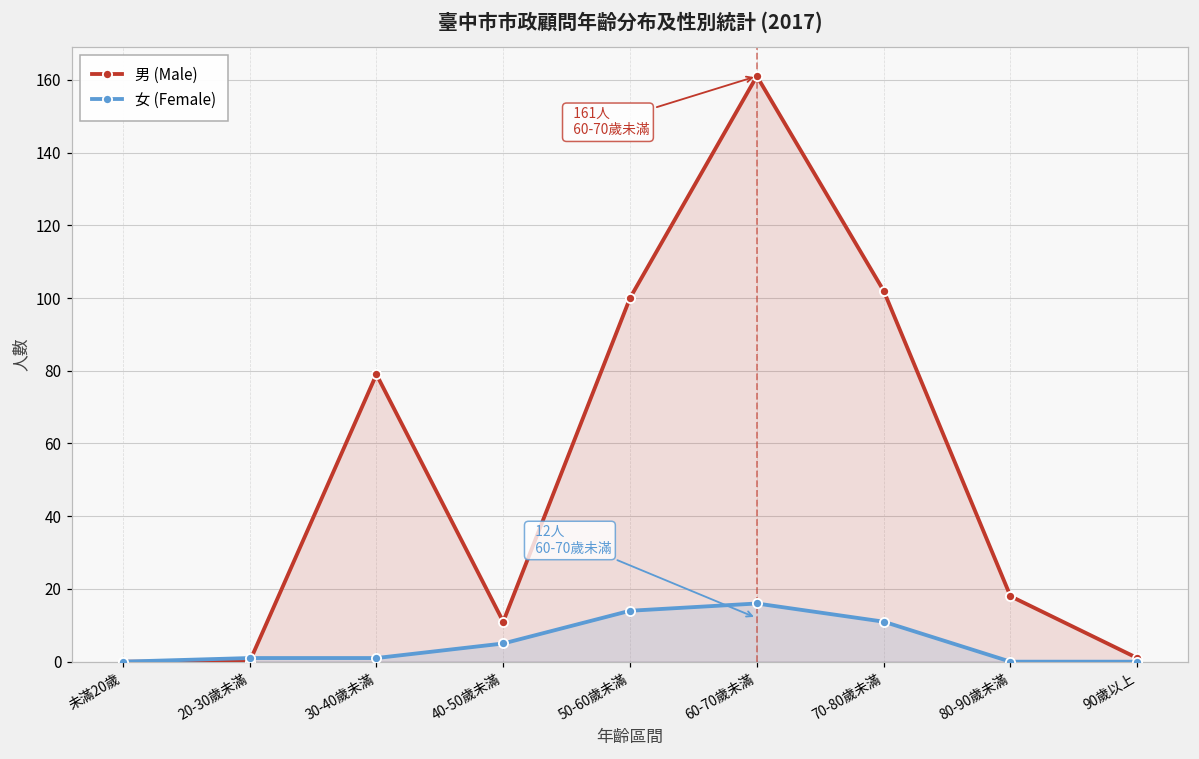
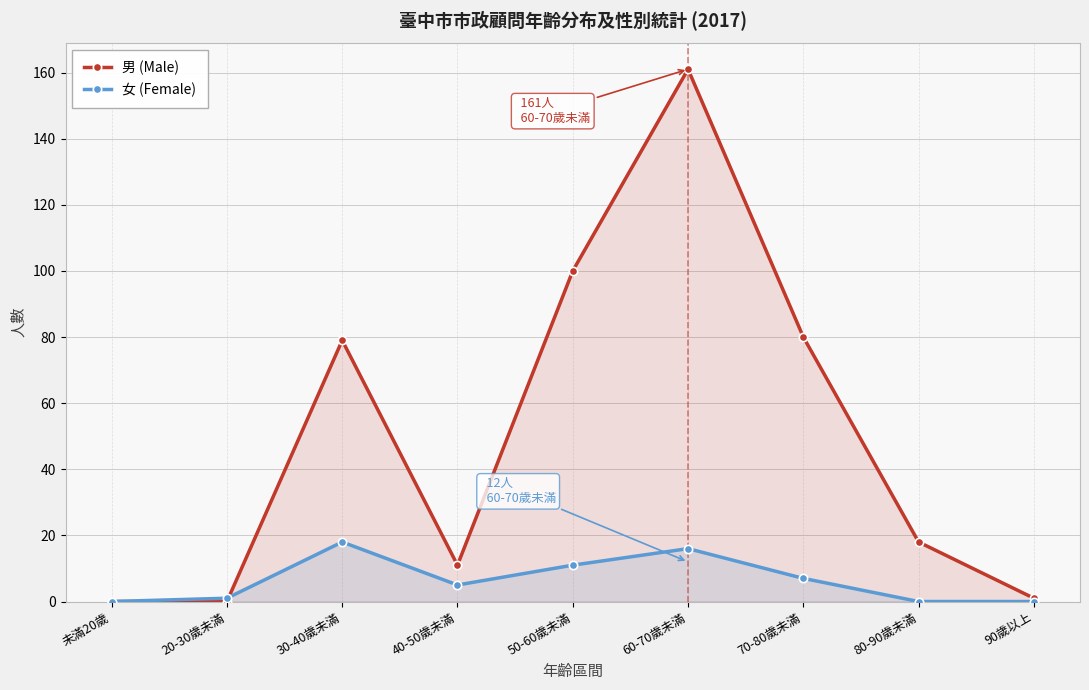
  {
    "男 (Male)": {
      "20-30歲未滿": 0,
      "30-40歲未滿": 79,
      "40-50歲未滿": 11,
      "50-60歲未滿": 100,
-     "70-80歲未滿": 102,
+     "70-80歲未滿": 80,
      "80-90歲未滿": 18,
      "90歲以上": 1
    },
    "女 (Female)": {
      "20-30歲未滿": 1,
-     "30-40歲未滿": 1,
+     "30-40歲未滿": 18,
      "40-50歲未滿": 5,
-     "50-60歲未滿": 14,
-     "70-80歲未滿": 11,
+     "50-60歲未滿": 11,
+     "70-80歲未滿": 7,
      "80-90歲未滿": 0,
      "90歲以上": 0
    }
  }
